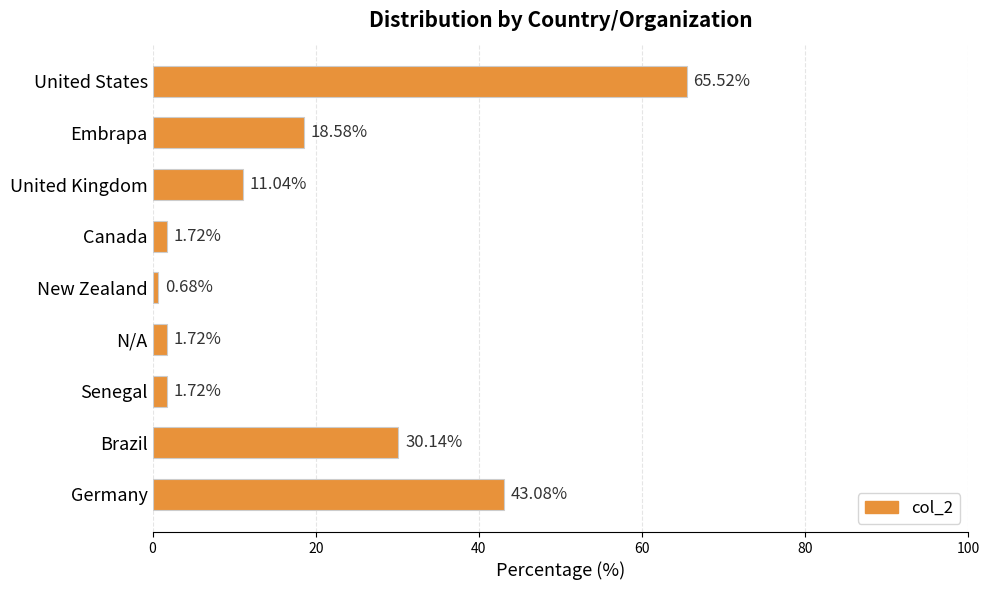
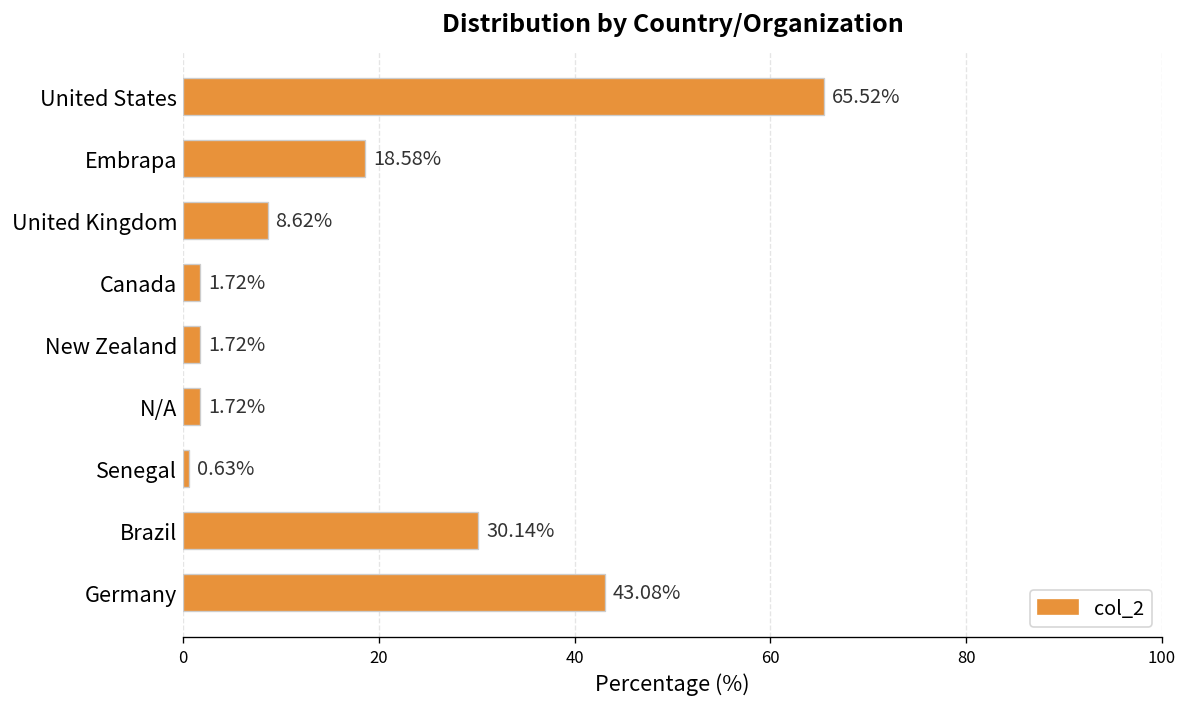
  {
    "United States": "65.52%",
    "Embrapa": "18.58%",
-   "United Kingdom": "11.04%",
+   "United Kingdom": "8.62%",
    "Canada": "1.72%",
-   "New Zealand": "0.68%",
+   "New Zealand": "1.72%",
    "N/A": "1.72%",
-   "Senegal": "1.72%",
+   "Senegal": "0.63%",
    "Brazil": "30.14%",
    "Germany": "43.08%"
  }
